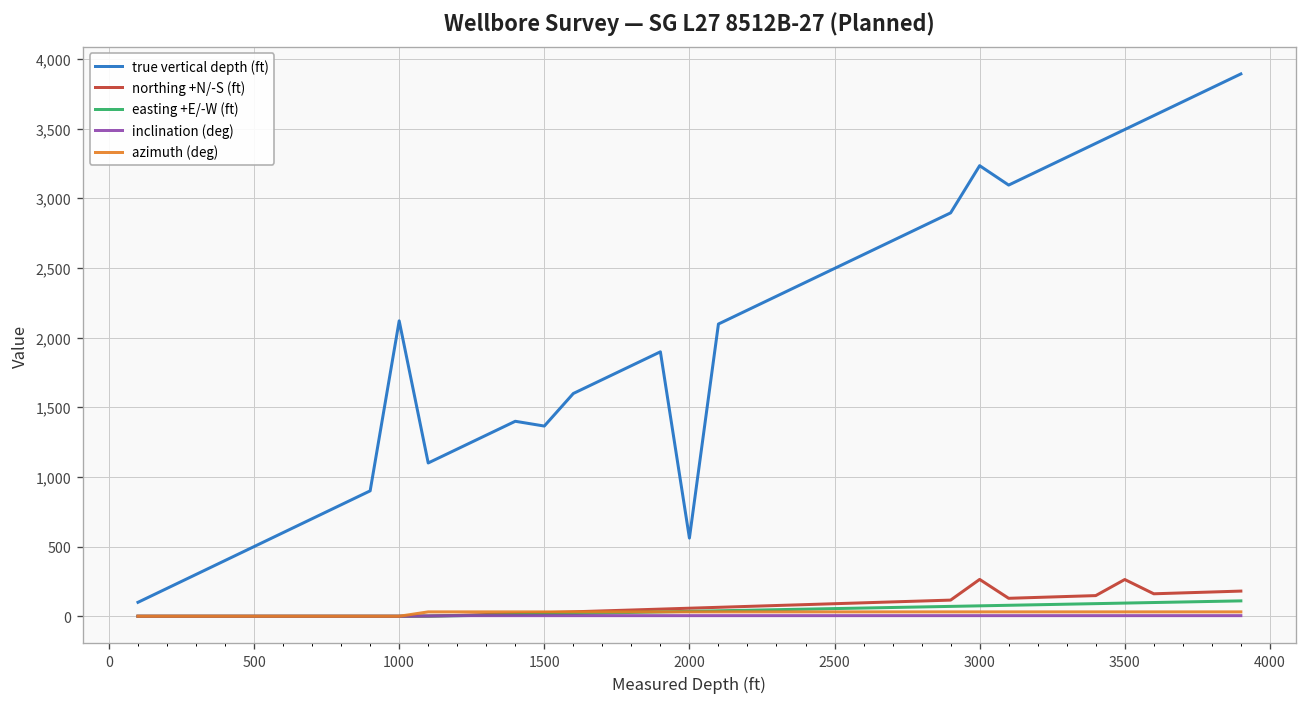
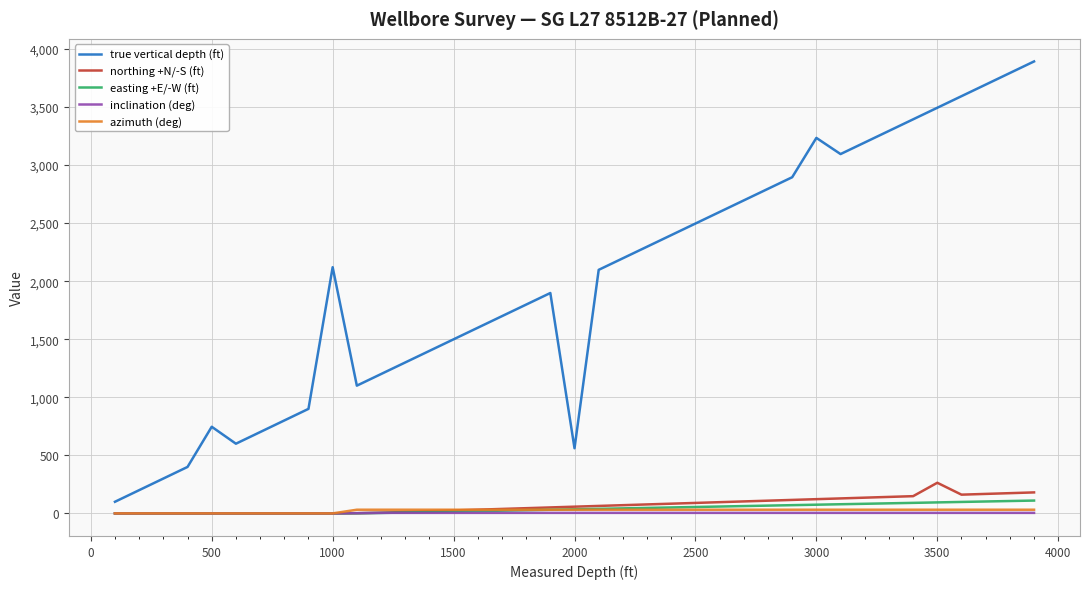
  {
    "true vertical depth (ft)": {
-     "500": "500",
+     "500": "750",
      "1000": "2,120",
-     "1500": "1,370",
+     "1500": "1,500",
      "2000": "560",
      "2500": "2,500",
      "3000": "3,230",
      "3500": "3,490"
    },
    "northing +N/-S (ft)": {
      "2000": "60",
      "2500": "90",
-     "3000": "260",
+     "3000": "120",
      "3500": "260"
    },
    "easting +E/-W (ft)": {
      "2500": "60",
      "3000": "70",
      "3500": "90"
    },
    "inclination (deg)": {
      "2000": "0",
      "2500": "0",
      "3000": "0",
      "3500": "0"
    },
    "azimuth (deg)": {
      "2500": "30",
      "3000": "30",
      "3500": "30"
    }
  }
